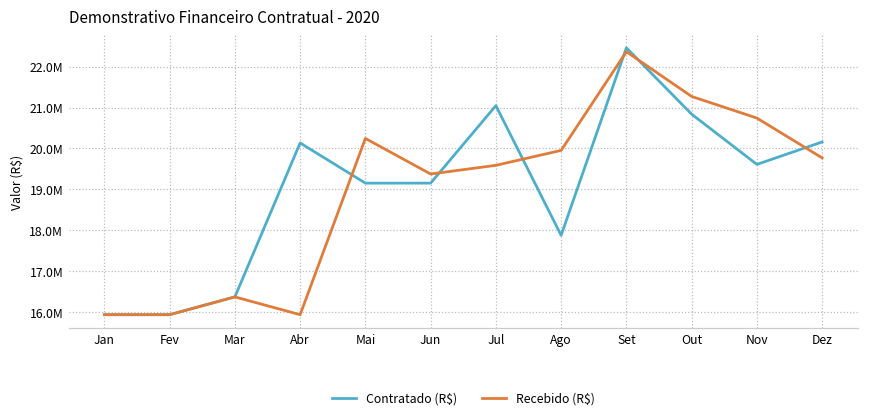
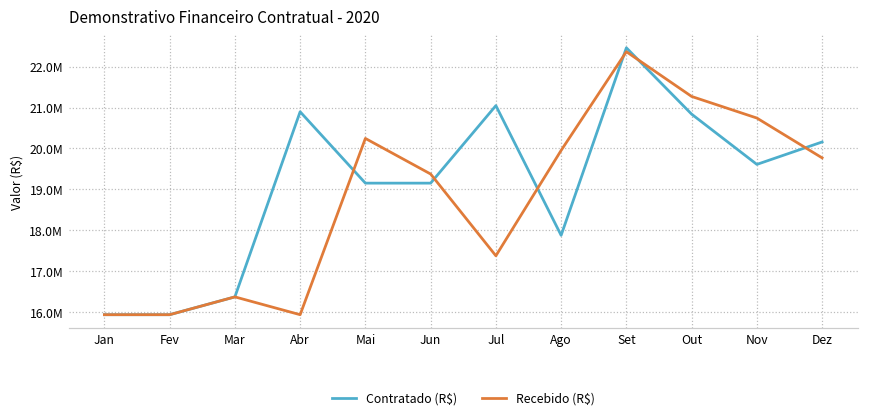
  {
    "Contratado (R$)": {
-     "Abr": 20100000,
+     "Abr": 20900000,
      "Mai": 19200000,
      "Jun": 19200000,
      "Jul": 21000000,
      "Ago": 17900000,
      "Set": 22500000,
      "Out": 20800000,
      "Nov": 19600000,
      "Dez": 20200000
    },
    "Recebido (R$)": {
      "Abr": 15900000,
      "Mai": 20200000,
      "Jun": 19400000,
-     "Jul": 19600000,
+     "Jul": 17400000,
      "Ago": 20000000,
      "Set": 22400000,
      "Out": 21300000,
      "Nov": 20700000,
      "Dez": 19800000
    }
  }
